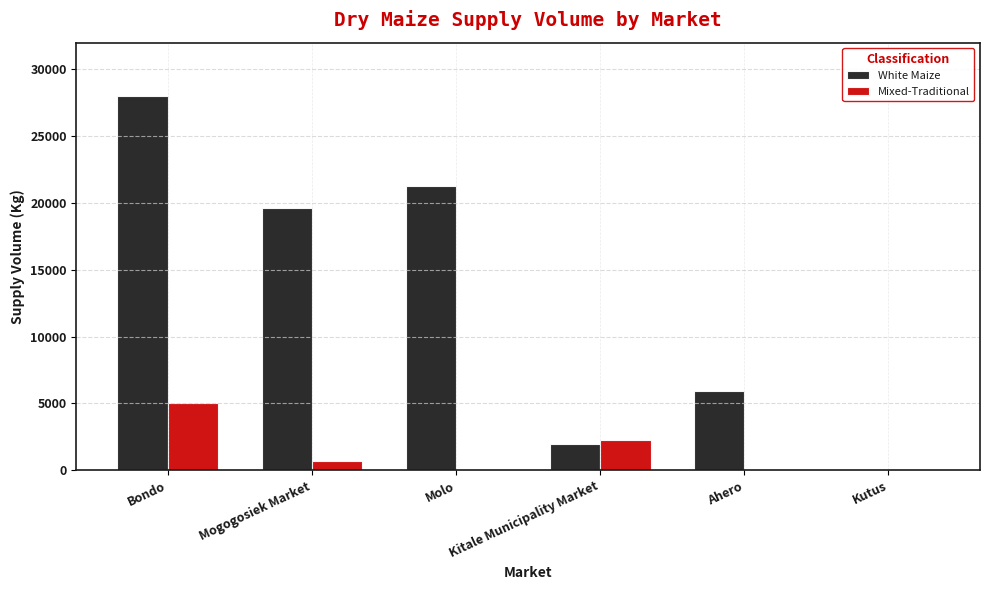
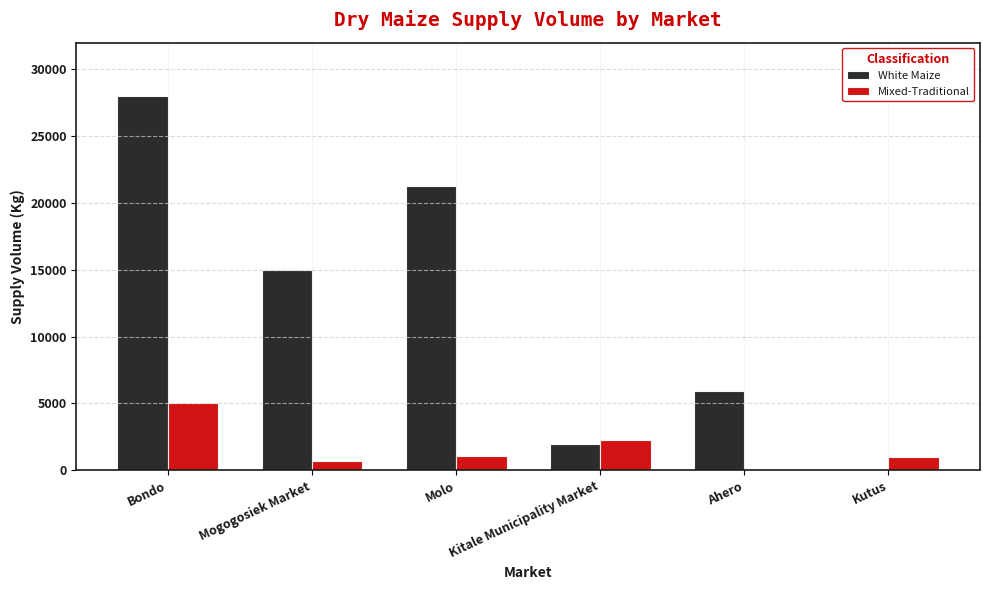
  {
    "White Maize": {
      "Bondo": 28000,
-     "Mogogosiek Market": 19600,
+     "Mogogosiek Market": 15000,
      "Molo": 21300,
      "Kitale Municipality Market": 2000,
      "Ahero": 5900,
      "Kutus": 0
    },
    "Mixed-Traditional": {
      "Bondo": 5000,
      "Mogogosiek Market": 700,
-     "Molo": 0,
+     "Molo": 1100,
      "Kitale Municipality Market": 2300,
      "Ahero": 0,
-     "Kutus": 0
+     "Kutus": 1000
    }
  }
